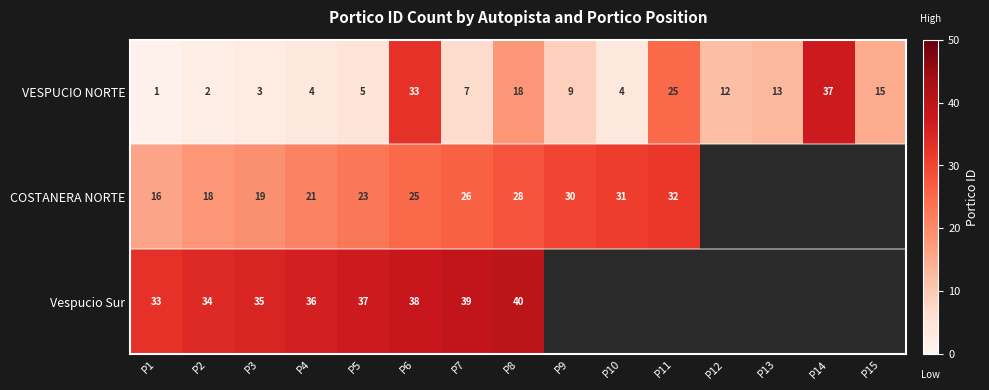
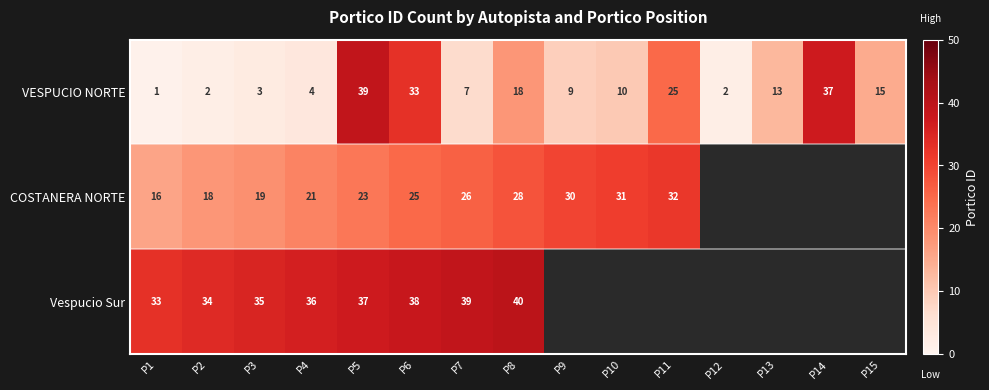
  {
    "VESPUCIO NORTE": {
      "P1": 1,
      "P2": 2,
      "P3": 3,
      "P4": 4,
-     "P5": 5,
+     "P5": 39,
      "P6": 33,
      "P7": 7,
      "P8": 18,
      "P9": 9,
-     "P10": 4,
+     "P10": 10,
      "P11": 25,
-     "P12": 12,
+     "P12": 2,
      "P13": 13,
      "P14": 37,
      "P15": 15
    },
    "COSTANERA NORTE": {
      "P1": 16,
      "P2": 18,
      "P3": 19,
      "P4": 21,
      "P5": 23,
      "P6": 25,
      "P7": 26,
      "P8": 28,
      "P9": 30,
      "P10": 31,
      "P11": 32
    },
    "Vespucio Sur": {
      "P1": 33,
      "P2": 34,
      "P3": 35,
      "P4": 36,
      "P5": 37,
      "P6": 38,
      "P7": 39,
      "P8": 40
    }
  }
